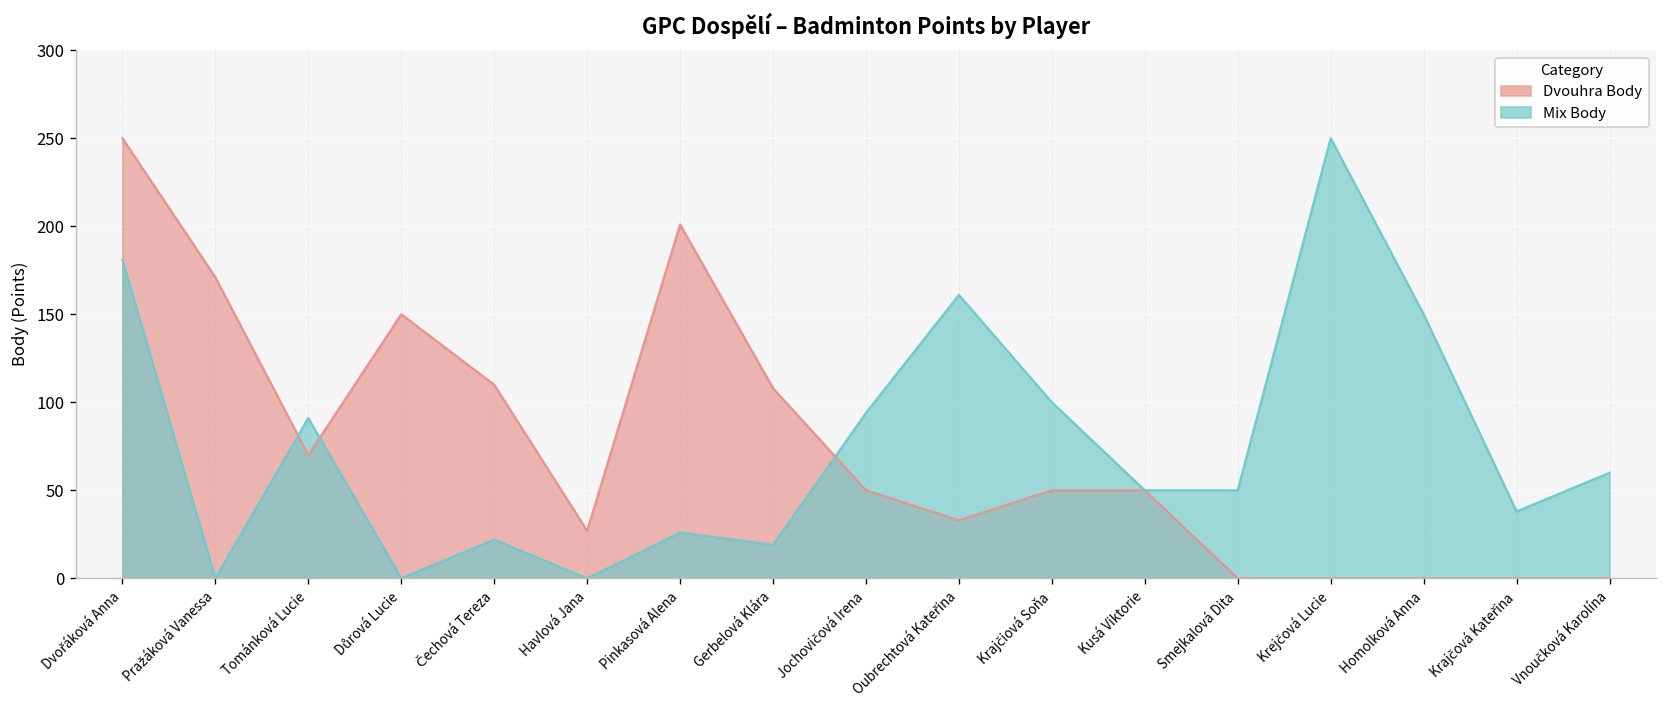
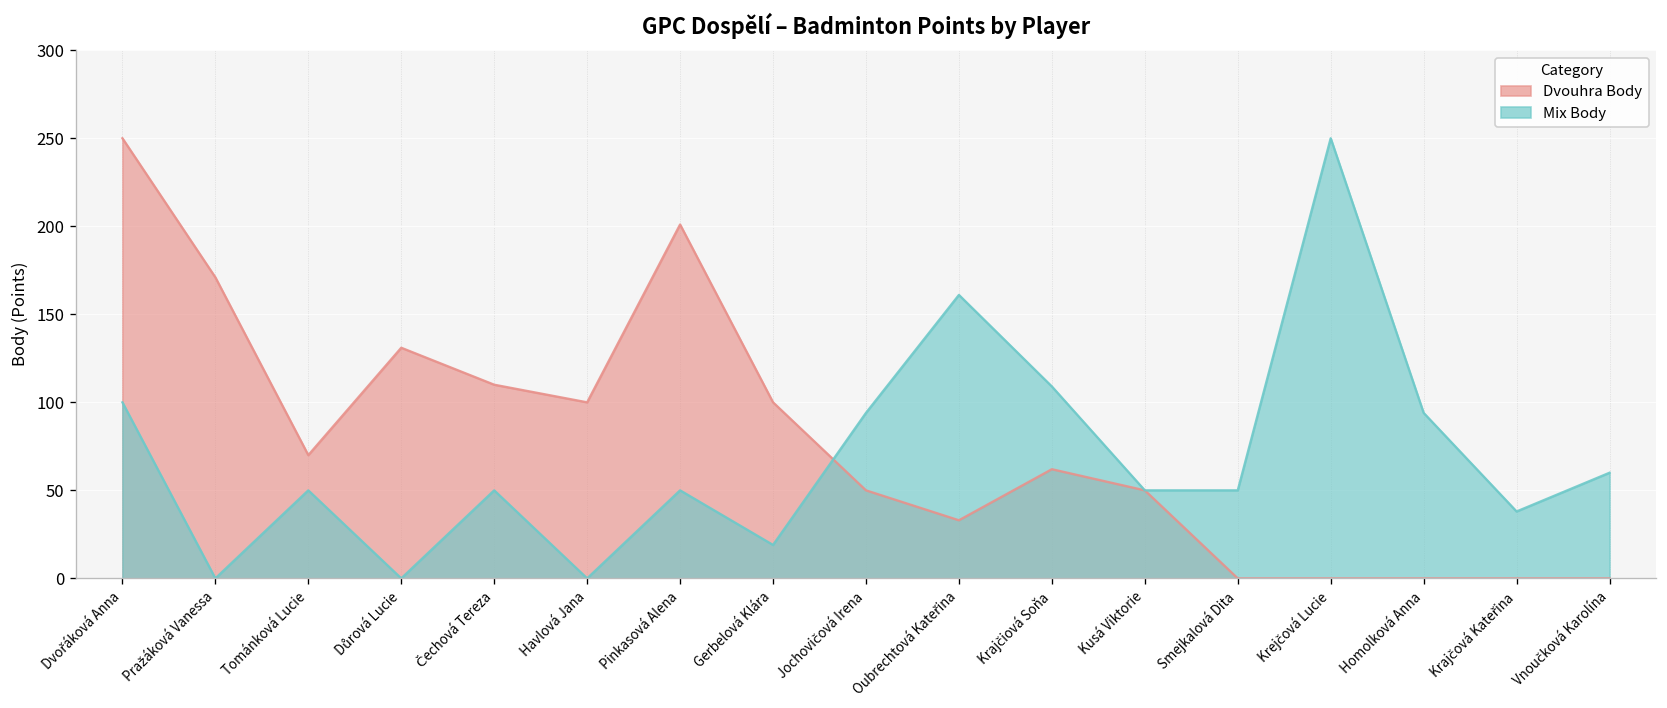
  {
    "Dvouhra Body": {
      "Dvořáková Anna": 250,
      "Pražáková Vanessa": 171,
      "Tománková Lucie": 70,
-     "Důrová Lucie": 150,
+     "Důrová Lucie": 131,
      "Čechová Tereza": 110,
-     "Havlová Jana": 27,
+     "Havlová Jana": 100,
      "Pinkasová Alena": 201,
-     "Gerbelová Klára": 108,
+     "Gerbelová Klára": 100,
      "Jochovičová Irena": 50,
      "Oubrechtová Kateřina": 33,
-     "Krajčiová Soňa": 50,
+     "Krajčiová Soňa": 62,
      "Smejkalová Dita": 0,
      "Krejčová Lucie": 0,
      "Homolková Anna": 0,
      "Krajčová Kateřina": 0,
      "Vnoučková Karolína": 0
    },
    "Mix Body": {
-     "Dvořáková Anna": 181,
+     "Dvořáková Anna": 100,
      "Pražáková Vanessa": 0,
-     "Tománková Lucie": 91,
+     "Tománková Lucie": 50,
      "Důrová Lucie": 0,
-     "Čechová Tereza": 22,
+     "Čechová Tereza": 50,
      "Havlová Jana": 0,
-     "Pinkasová Alena": 26,
+     "Pinkasová Alena": 50,
      "Gerbelová Klára": 19,
      "Jochovičová Irena": 94,
      "Oubrechtová Kateřina": 161,
-     "Krajčiová Soňa": 100,
+     "Krajčiová Soňa": 109,
      "Smejkalová Dita": 50,
      "Krejčová Lucie": 250,
-     "Homolková Anna": 150,
+     "Homolková Anna": 94,
      "Krajčová Kateřina": 38,
      "Vnoučková Karolína": 60
    }
  }
